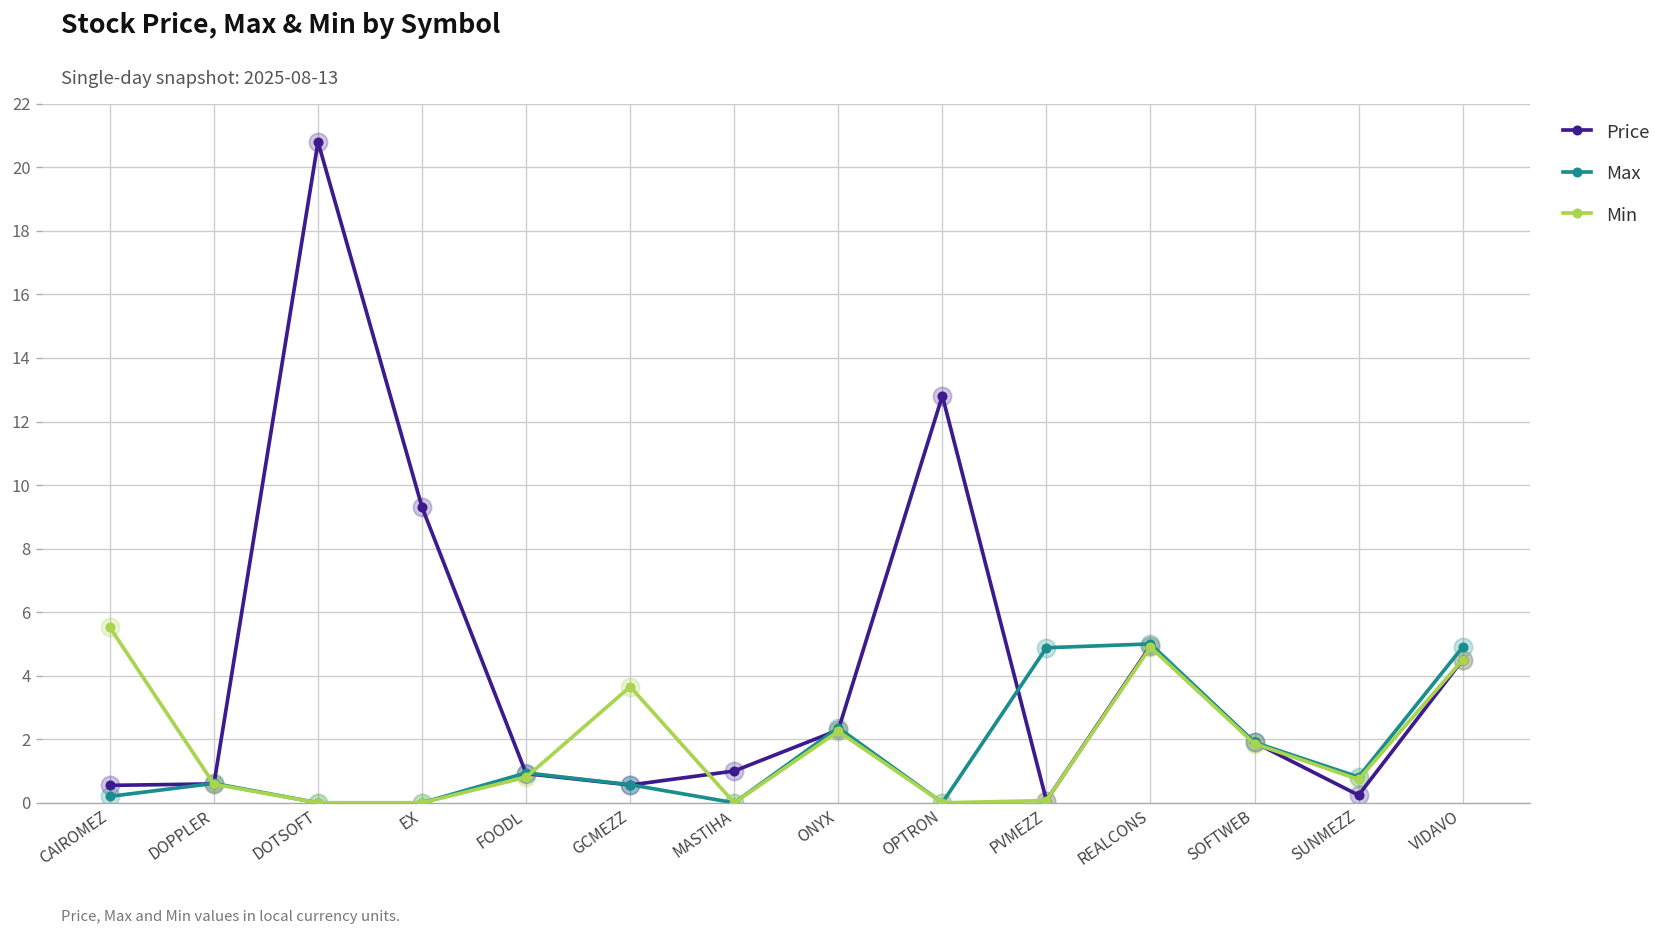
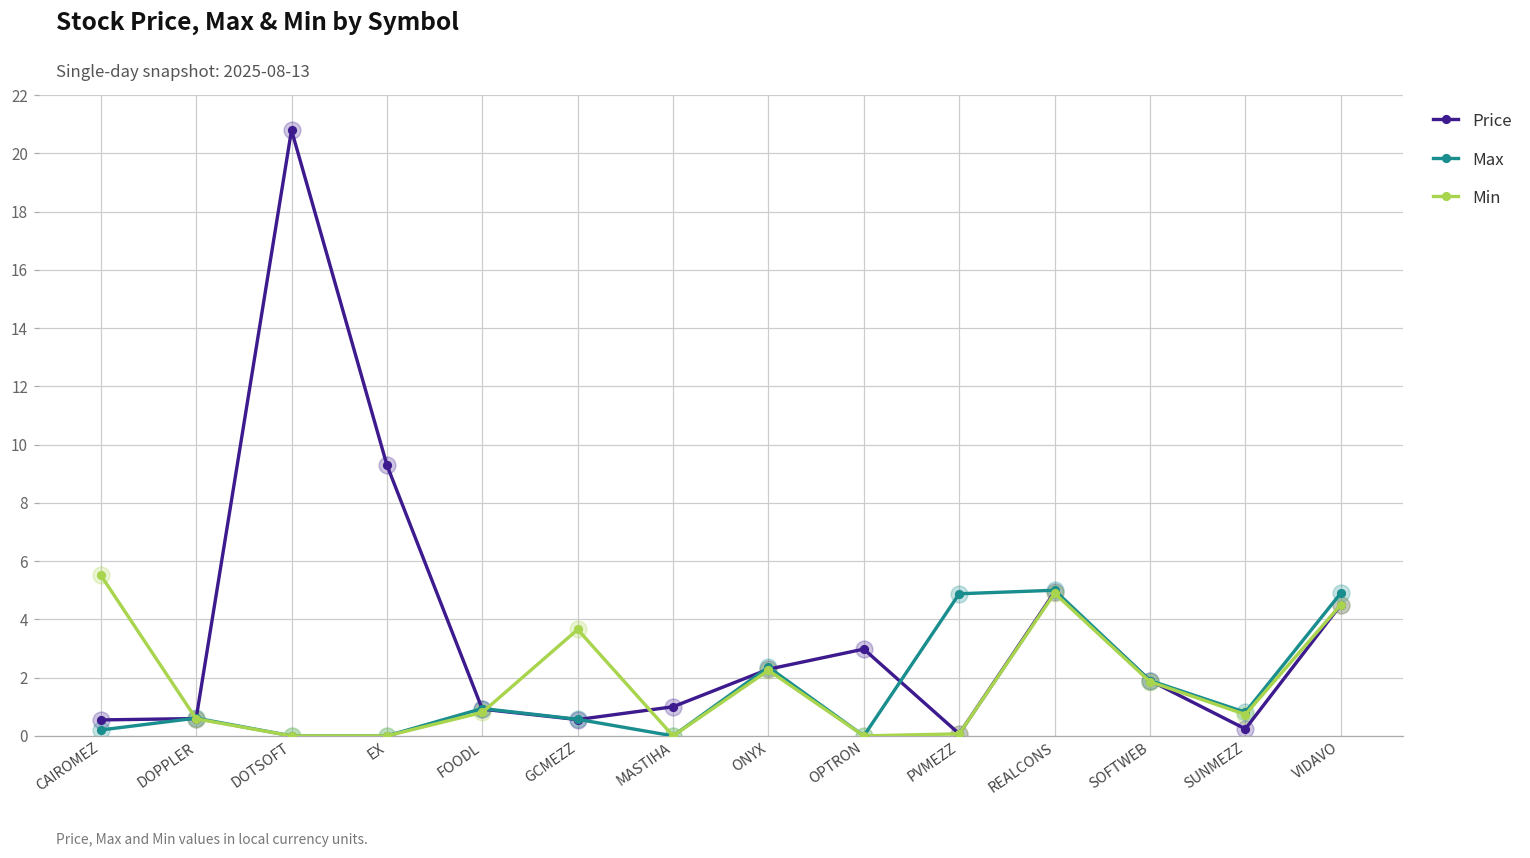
  {
    "Price": {
      "CAIROMEZ": 0.5,
      "DOTSOFT": 20.8,
      "EX": 9.3,
      "MASTIHA": 1.0,
-     "OPTRON": 12.8,
+     "OPTRON": 3.0,
      "SUNMEZZ": 0.2
    },
    "Max": {
      "CAIROMEZ": 0.2,
      "PVMEZZ": 4.9,
      "VIDAVO": 4.9
    },
    "Min": {
      "CAIROMEZ": 5.5,
      "FOODL": 0.8,
      "GCMEZZ": 3.7
    }
  }
